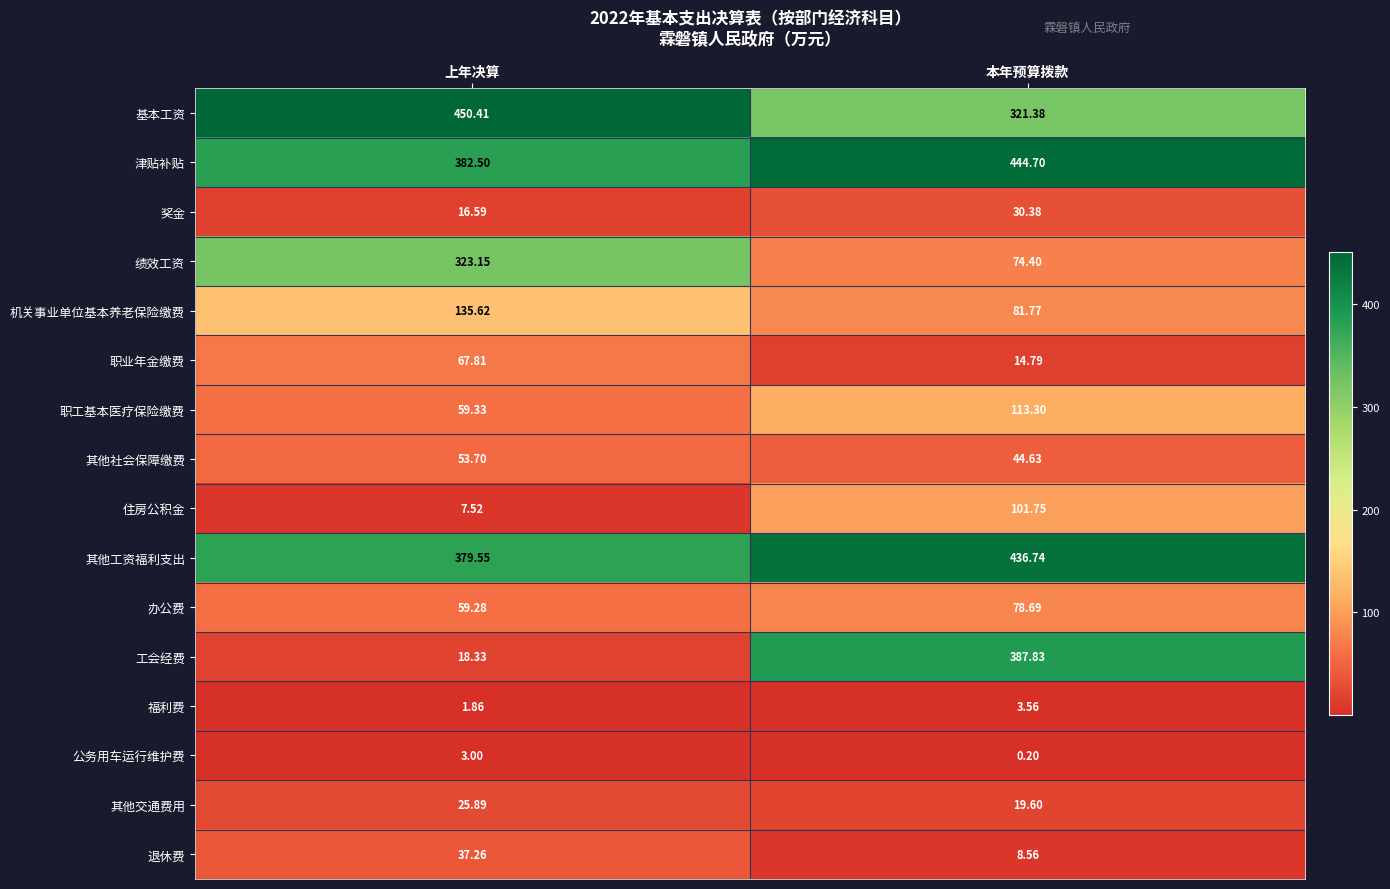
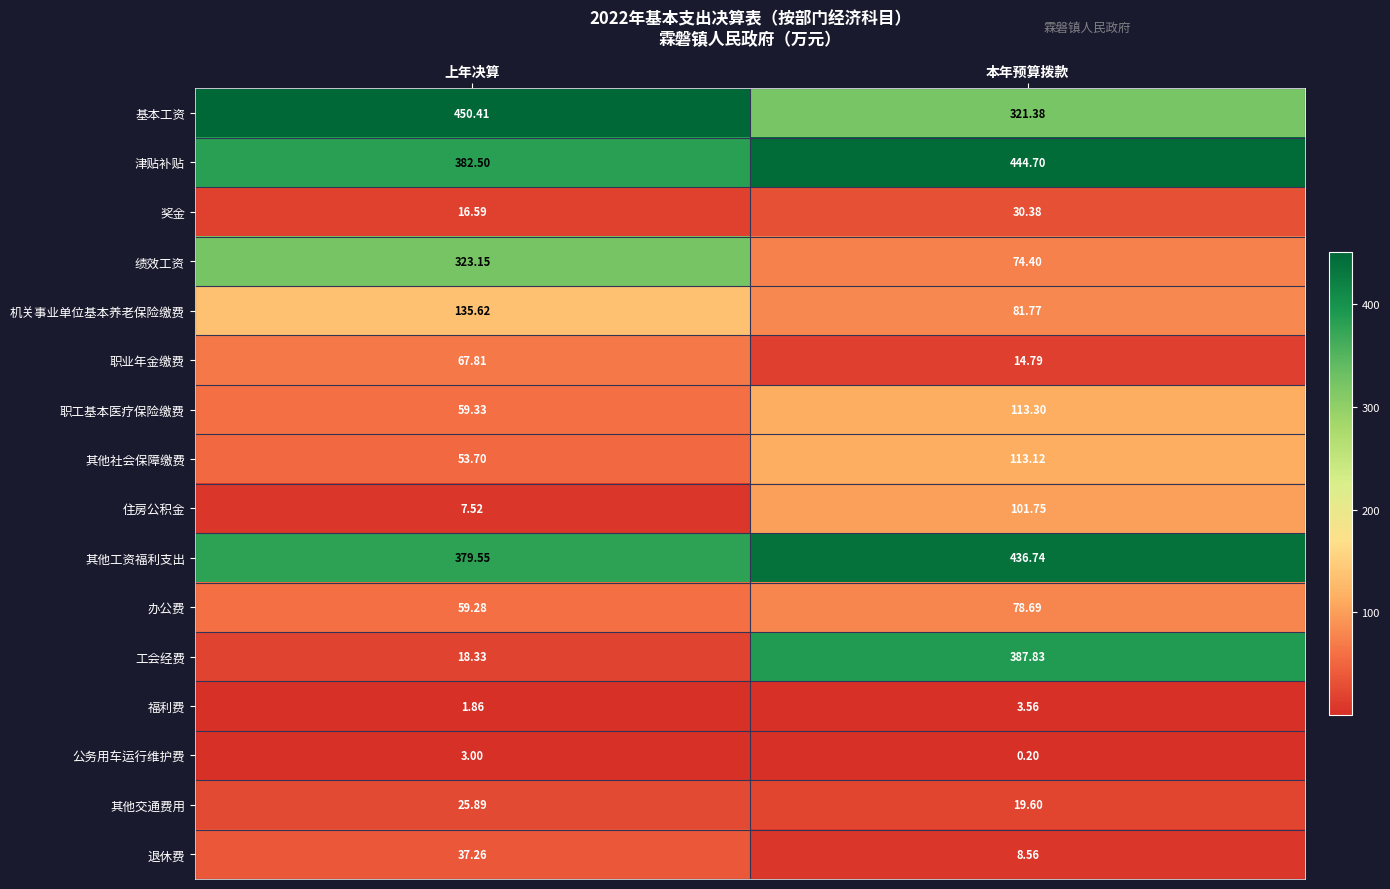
  {
    "基本工资": {
      "上年决算": 450.41,
      "本年预算拨款": 321.38
    },
    "津贴补贴": {
      "上年决算": 382.50,
      "本年预算拨款": 444.70
    },
    "奖金": {
      "上年决算": 16.59,
      "本年预算拨款": 30.38
    },
    "绩效工资": {
      "上年决算": 323.15,
      "本年预算拨款": 74.40
    },
    "机关事业单位基本养老保险缴费": {
      "上年决算": 135.62,
      "本年预算拨款": 81.77
    },
    "职业年金缴费": {
      "上年决算": 67.81,
      "本年预算拨款": 14.79
    },
    "职工基本医疗保险缴费": {
      "上年决算": 59.33,
      "本年预算拨款": 113.30
    },
    "其他社会保障缴费": {
      "上年决算": 53.70,
-     "本年预算拨款": 44.63
+     "本年预算拨款": 113.12
    },
    "住房公积金": {
      "上年决算": 7.52,
      "本年预算拨款": 101.75
    },
    "其他工资福利支出": {
      "上年决算": 379.55,
      "本年预算拨款": 436.74
    },
    "办公费": {
      "上年决算": 59.28,
      "本年预算拨款": 78.69
    },
    "工会经费": {
      "上年决算": 18.33,
      "本年预算拨款": 387.83
    },
    "福利费": {
      "上年决算": 1.86,
      "本年预算拨款": 3.56
    },
    "公务用车运行维护费": {
      "上年决算": 3.00,
      "本年预算拨款": 0.20
    },
    "其他交通费用": {
      "上年决算": 25.89,
      "本年预算拨款": 19.60
    },
    "退休费": {
      "上年决算": 37.26,
      "本年预算拨款": 8.56
    }
  }
